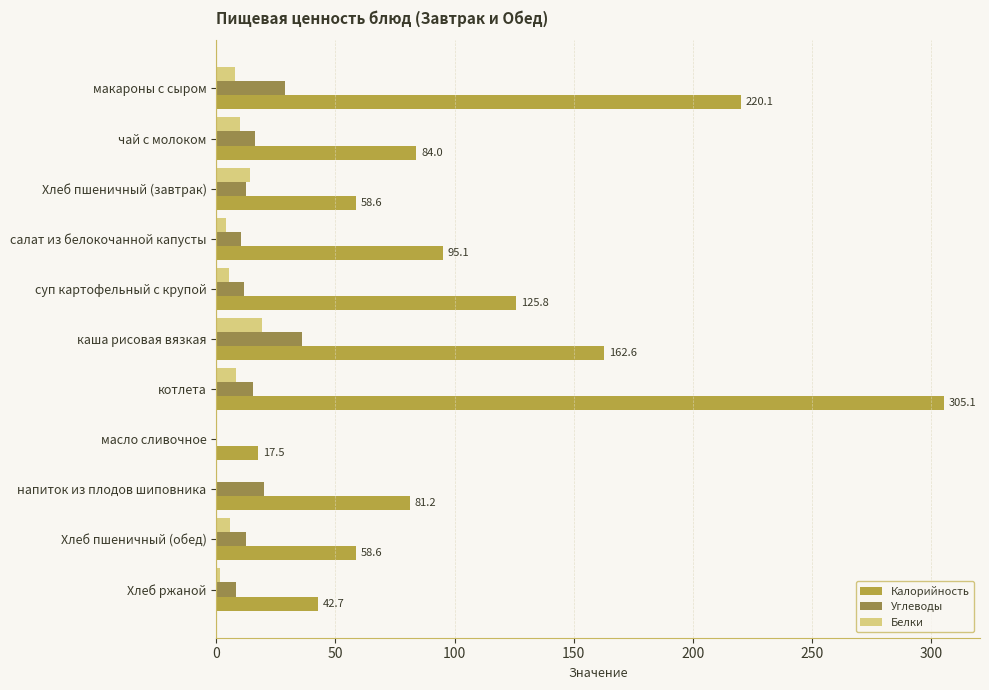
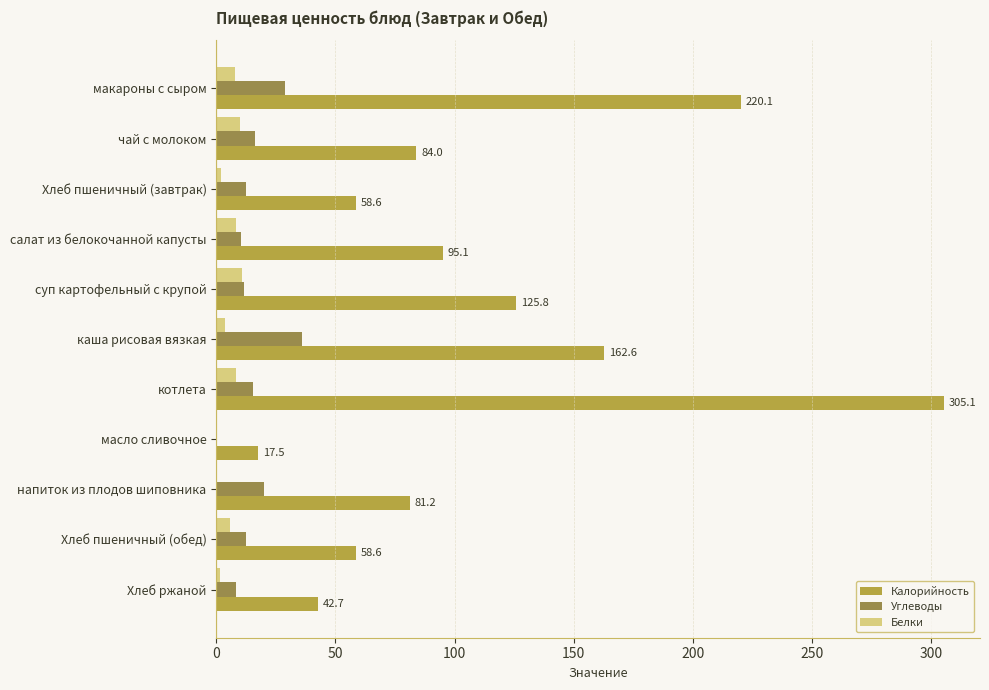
  {
    "Белки": {
      "макароны с сыром": 8,
      "чай с молоком": 10,
-     "Хлеб пшеничный (завтрак)": 14,
-     "салат из белокочанной капусты": 4,
-     "суп картофельный с крупой": 5,
-     "каша рисовая вязкая": 19,
+     "Хлеб пшеничный (завтрак)": 2,
+     "салат из белокочанной капусты": 8,
+     "суп картофельный с крупой": 11,
+     "каша рисовая вязкая": 4,
      "котлета": 8,
      "масло сливочное": 0,
      "Хлеб пшеничный (обед)": 6,
      "Хлеб ржаной": 2
    }
  }
